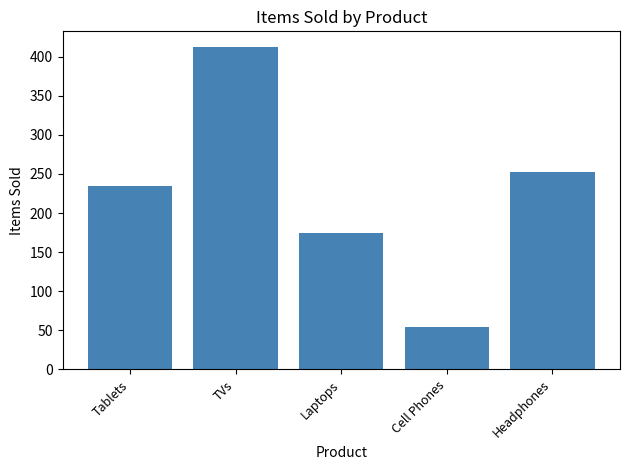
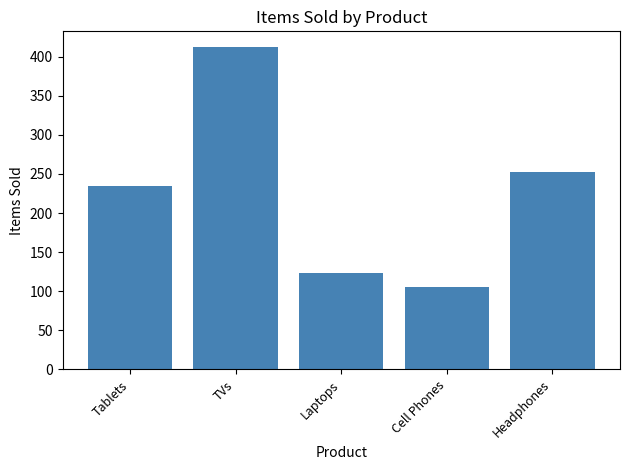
  {
    "Tablets": 240,
    "TVs": 410,
-   "Laptops": 180,
-   "Cell Phones": 50,
+   "Laptops": 120,
+   "Cell Phones": 110,
    "Headphones": 250
  }
